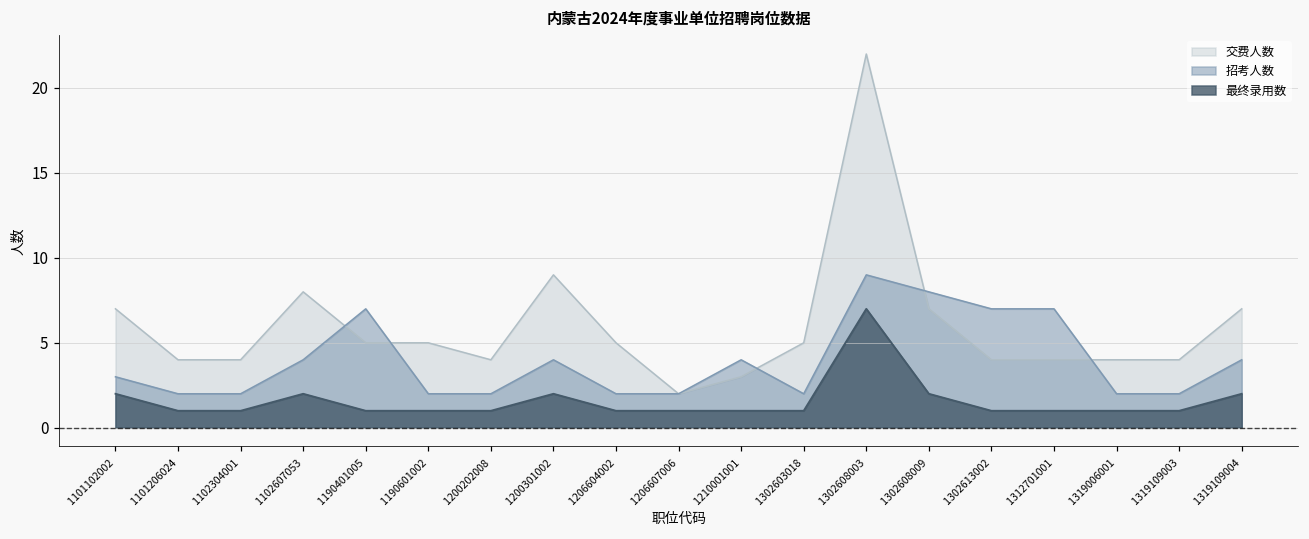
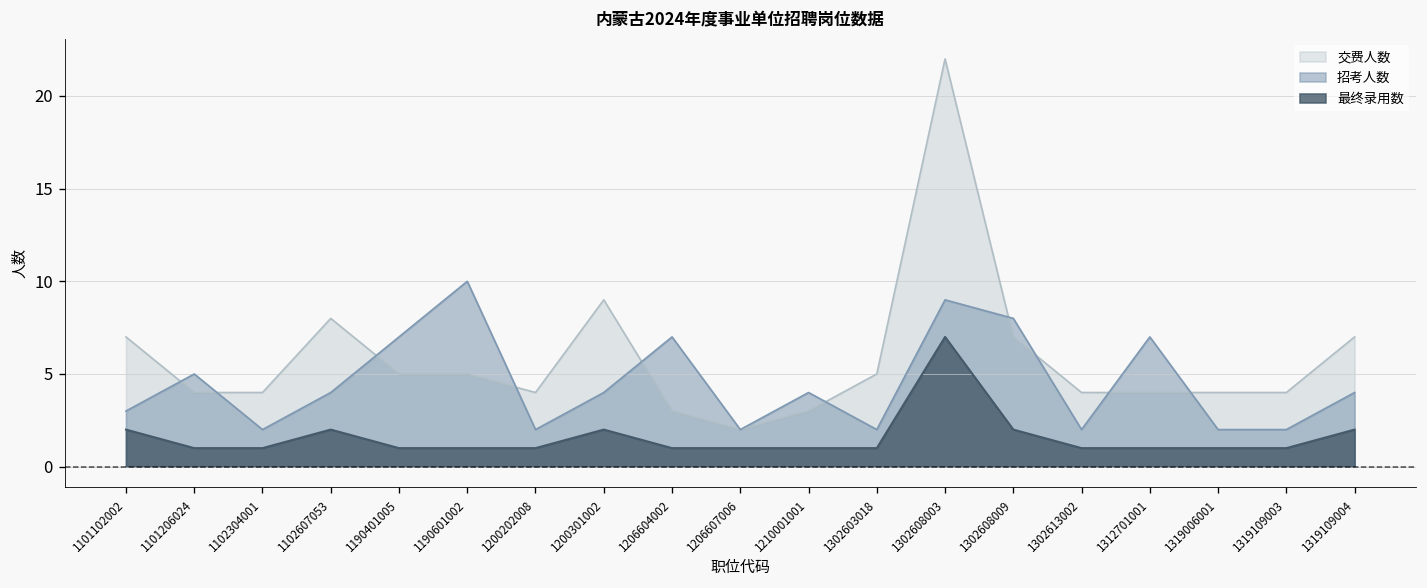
  {
    "交费人数": {
      "1101102002": 7,
      "1101206024": 4,
      "1102304001": 4,
      "1102607053": 8,
      "1190401005": 5,
      "1190601002": 5,
      "1200202008": 4,
      "1200301002": 9,
-     "1206604002": 5,
+     "1206604002": 3,
      "1210001001": 3,
      "1302603018": 5,
      "1302608003": 22,
      "1302608009": 7,
      "1302613002": 4,
      "1312701001": 4,
      "1319006001": 4,
      "1319109003": 4,
      "1319109004": 7
    },
    "招考人数": {
      "1101102002": 3,
-     "1101206024": 2,
+     "1101206024": 5,
      "1102304001": 2,
      "1102607053": 4,
      "1190401005": 7,
-     "1190601002": 2,
+     "1190601002": 10,
      "1200202008": 2,
      "1200301002": 4,
-     "1206604002": 2,
+     "1206604002": 7,
      "1210001001": 4,
      "1302603018": 2,
      "1302608003": 9,
      "1302608009": 8,
-     "1302613002": 7,
+     "1302613002": 2,
      "1312701001": 7,
      "1319006001": 2,
      "1319109003": 2,
      "1319109004": 4
    },
    "最终录用数": {
      "1101102002": 2,
      "1101206024": 1,
      "1102304001": 1,
      "1102607053": 2,
      "1190401005": 1,
      "1190601002": 1,
      "1200202008": 1,
      "1200301002": 2,
      "1206604002": 1,
      "1206607006": 1,
      "1210001001": 1,
      "1302603018": 1,
      "1302608003": 7,
      "1302608009": 2,
      "1302613002": 1,
      "1312701001": 1,
      "1319006001": 1,
      "1319109003": 1,
      "1319109004": 2
    }
  }
